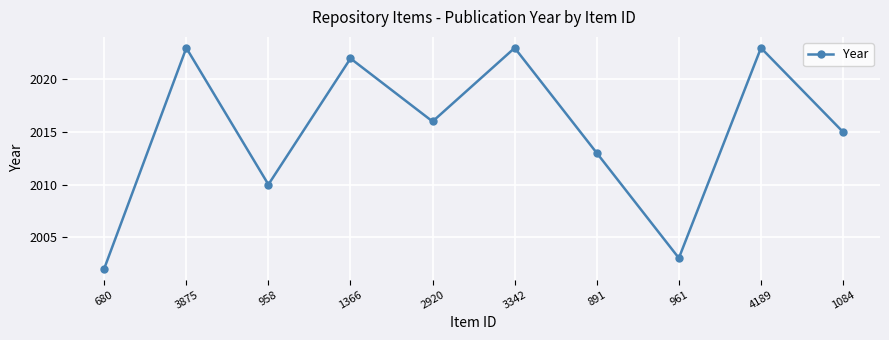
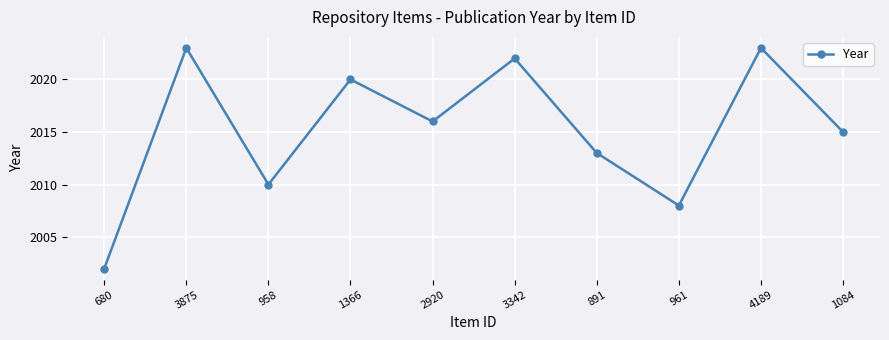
  {
    "680": 2002,
    "3875": 2023,
    "958": 2010,
-   "1366": 2022,
+   "1366": 2020,
    "2920": 2016,
-   "3342": 2023,
+   "3342": 2022,
    "891": 2013,
-   "961": 2003,
+   "961": 2008,
    "4189": 2023,
    "1084": 2015
  }
